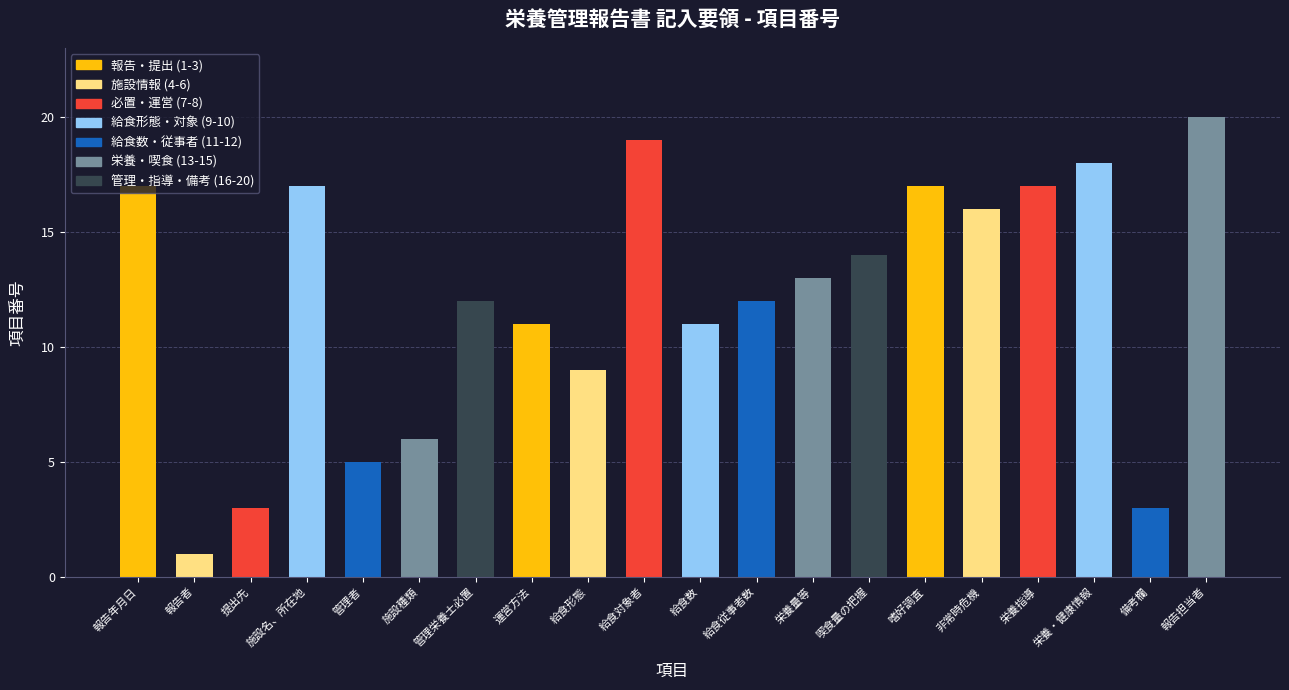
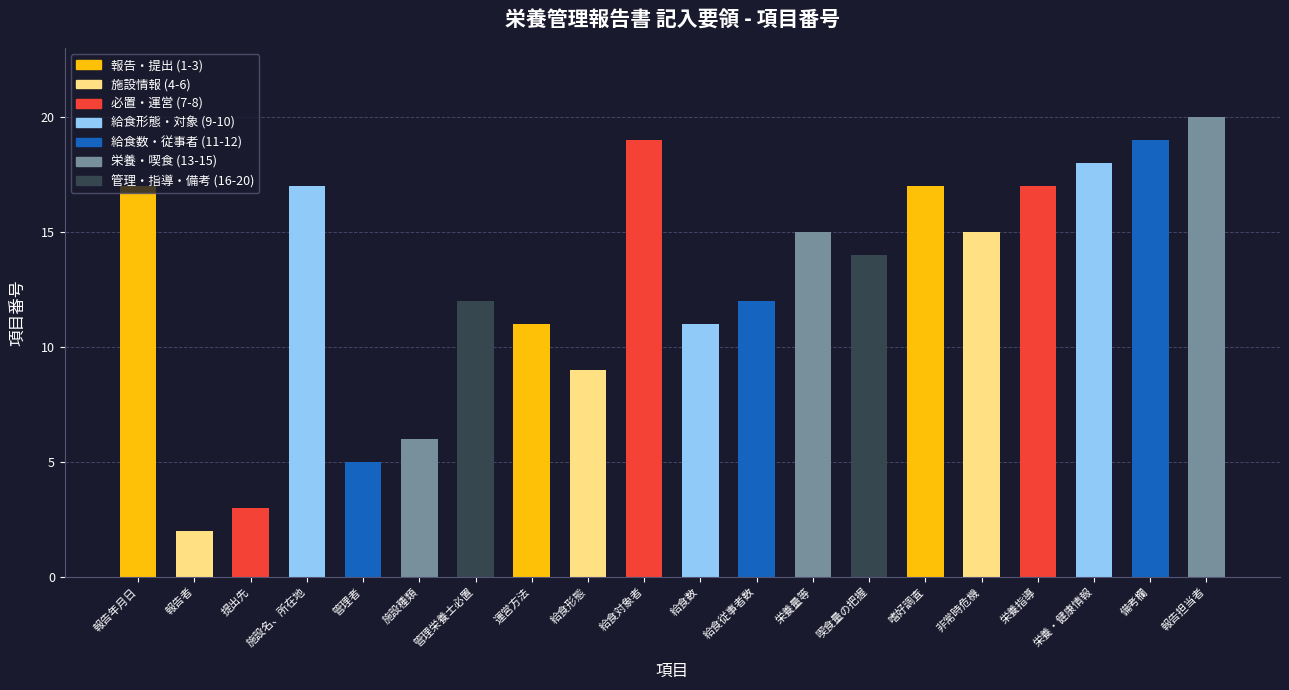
  {
-   "報告者": 1,
+   "報告者": 2,
    "提出先": 3,
    "施設名、所在地": 17,
    "管理者": 5,
    "施設種類": 6,
    "管理栄養士必置": 12,
    "運営方法": 11,
    "給食形態": 9,
    "給食対象者": 19,
    "給食数": 11,
    "給食従事者数": 12,
-   "栄養量等": 13,
+   "栄養量等": 15,
    "喫食量の把握": 14,
    "嗜好調査": 17,
-   "非常時危機": 16,
+   "非常時危機": 15,
    "栄養指導": 17,
    "栄養・健康情報": 18,
-   "備考欄": 3,
+   "備考欄": 19,
    "報告担当者": 20
  }
